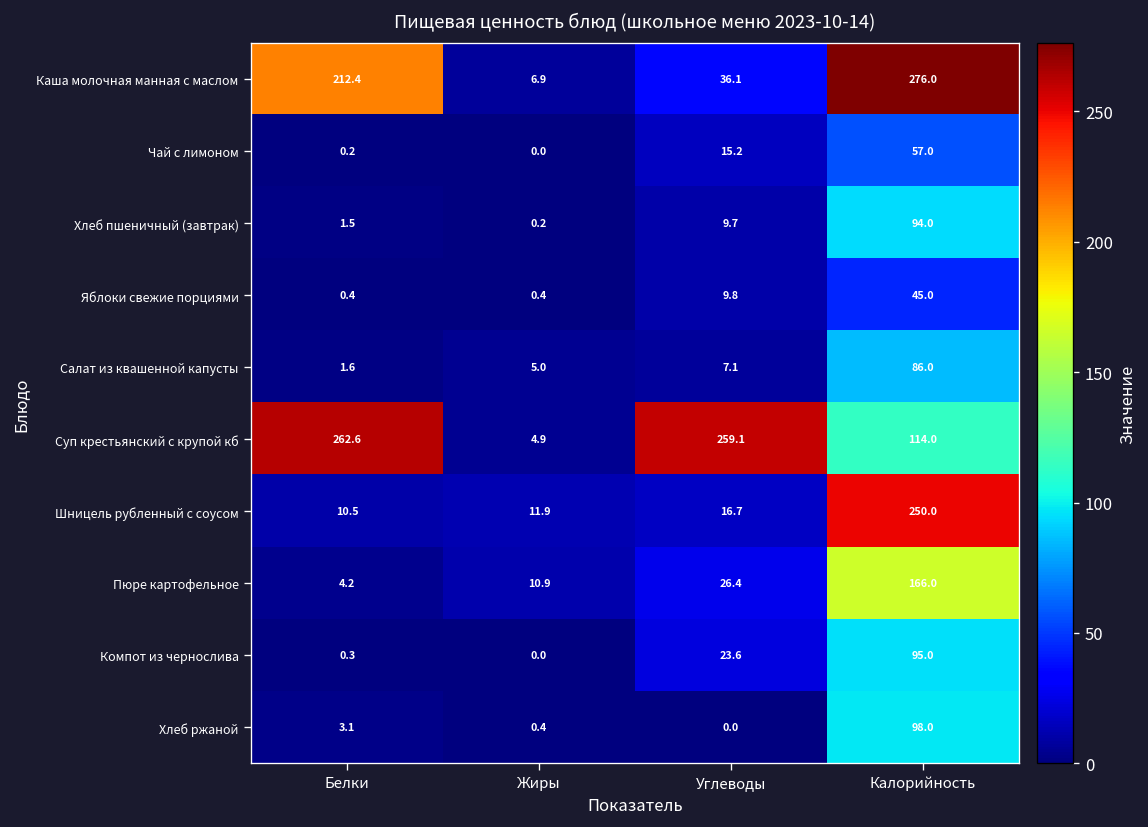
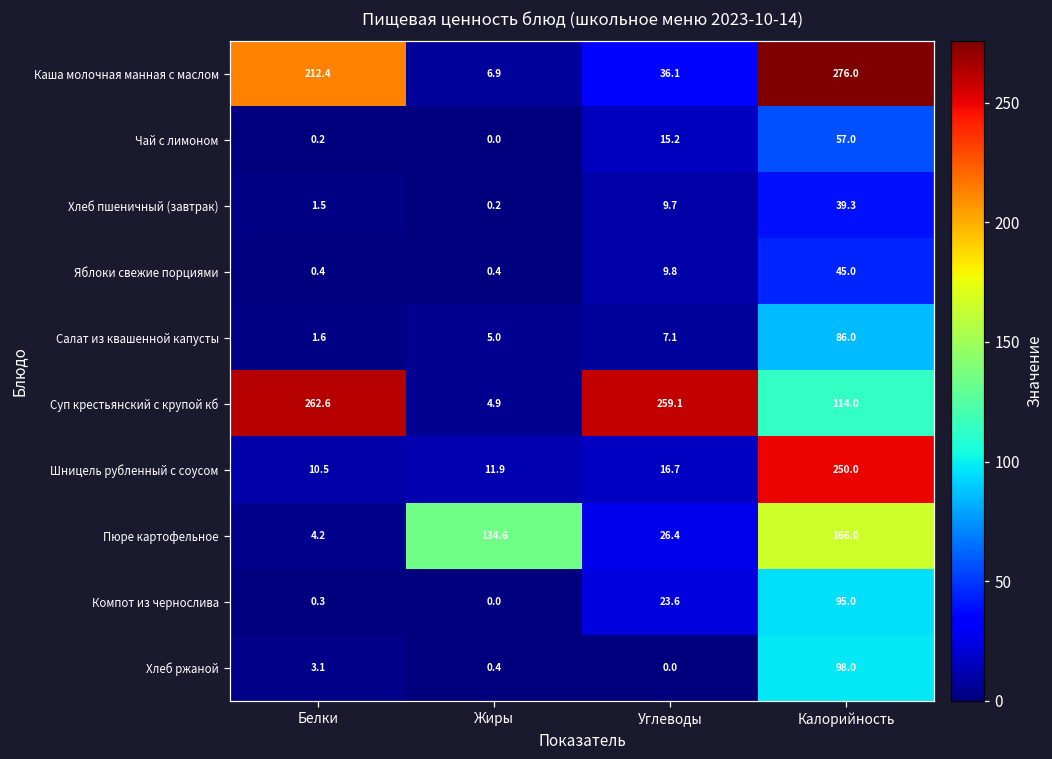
  {
    "Каша молочная манная с маслом": {
      "Белки": 212.4,
      "Жиры": 6.9,
      "Углеводы": 36.1,
      "Калорийность": 276.0
    },
    "Чай с лимоном": {
      "Белки": 0.2,
      "Жиры": 0.0,
      "Углеводы": 15.2,
      "Калорийность": 57.0
    },
    "Хлеб пшеничный (завтрак)": {
      "Белки": 1.5,
      "Жиры": 0.2,
      "Углеводы": 9.7,
-     "Калорийность": 94.0
+     "Калорийность": 39.3
    },
    "Яблоки свежие порциями": {
      "Белки": 0.4,
      "Жиры": 0.4,
      "Углеводы": 9.8,
      "Калорийность": 45.0
    },
    "Салат из квашенной капусты": {
      "Белки": 1.6,
      "Жиры": 5.0,
      "Углеводы": 7.1,
      "Калорийность": 86.0
    },
    "Суп крестьянский с крупой кб": {
      "Белки": 262.6,
      "Жиры": 4.9,
      "Углеводы": 259.1,
      "Калорийность": 114.0
    },
    "Шницель рубленный с соусом": {
      "Белки": 10.5,
      "Жиры": 11.9,
      "Углеводы": 16.7,
      "Калорийность": 250.0
    },
    "Пюре картофельное": {
      "Белки": 4.2,
-     "Жиры": 10.9,
+     "Жиры": 134.6,
      "Углеводы": 26.4,
      "Калорийность": 166.0
    },
    "Компот из чернослива": {
      "Белки": 0.3,
      "Жиры": 0.0,
      "Углеводы": 23.6,
      "Калорийность": 95.0
    },
    "Хлеб ржаной": {
      "Белки": 3.1,
      "Жиры": 0.4,
      "Углеводы": 0.0,
      "Калорийность": 98.0
    }
  }
